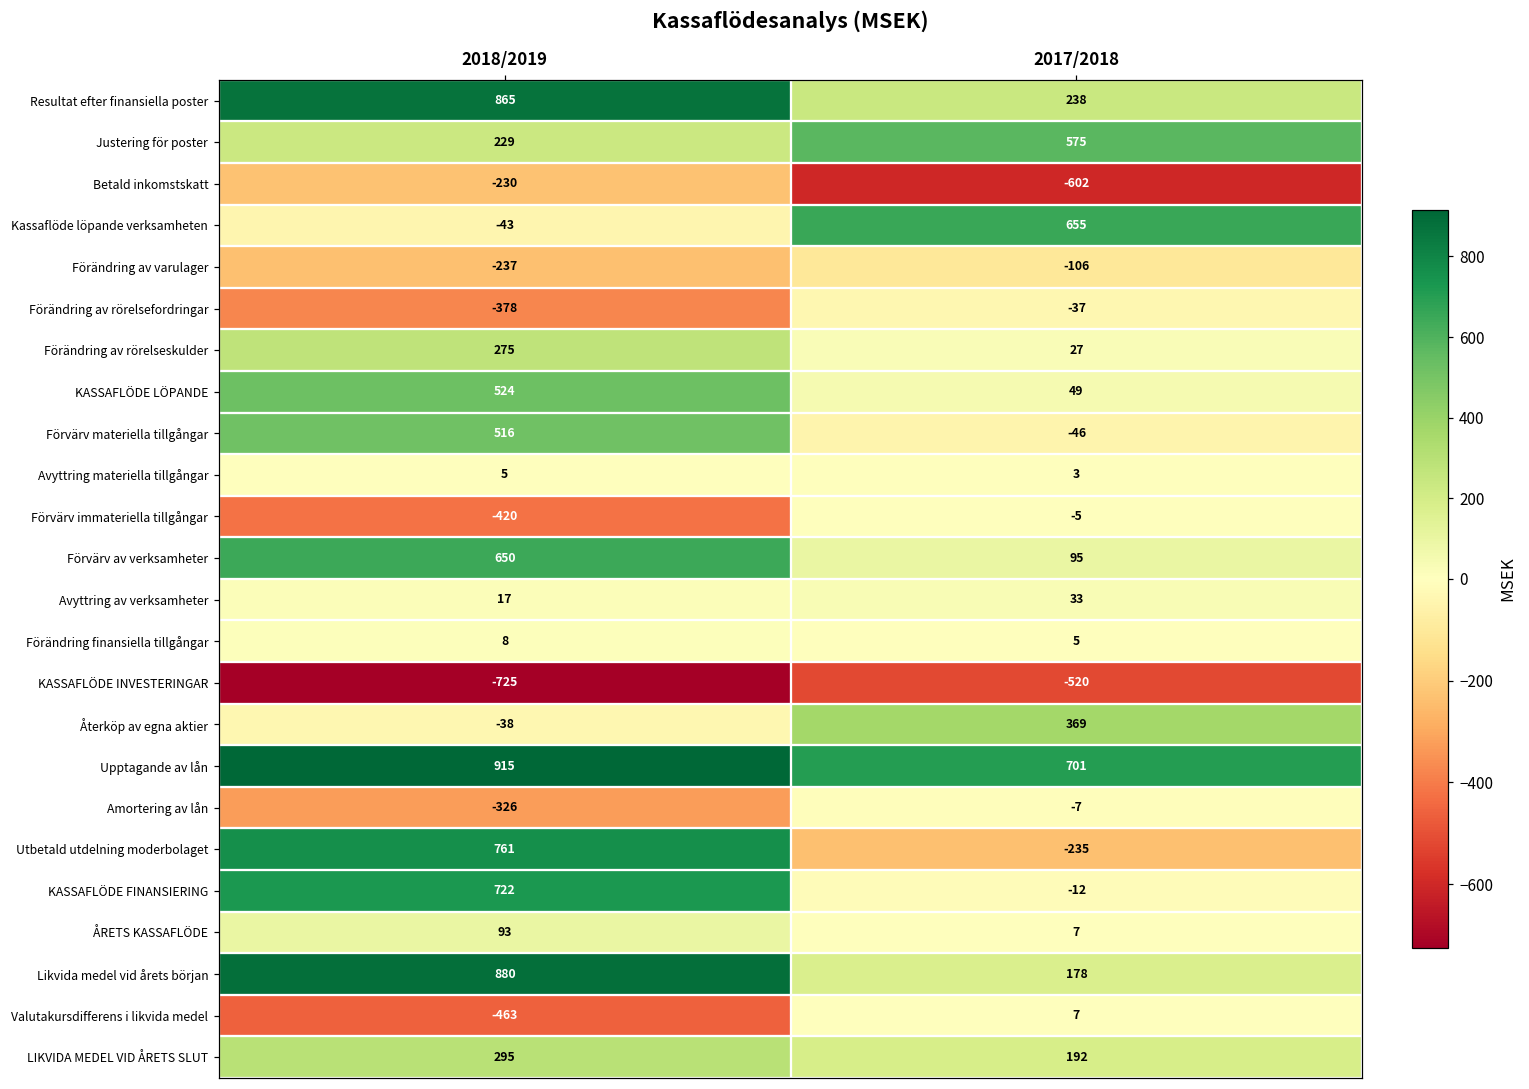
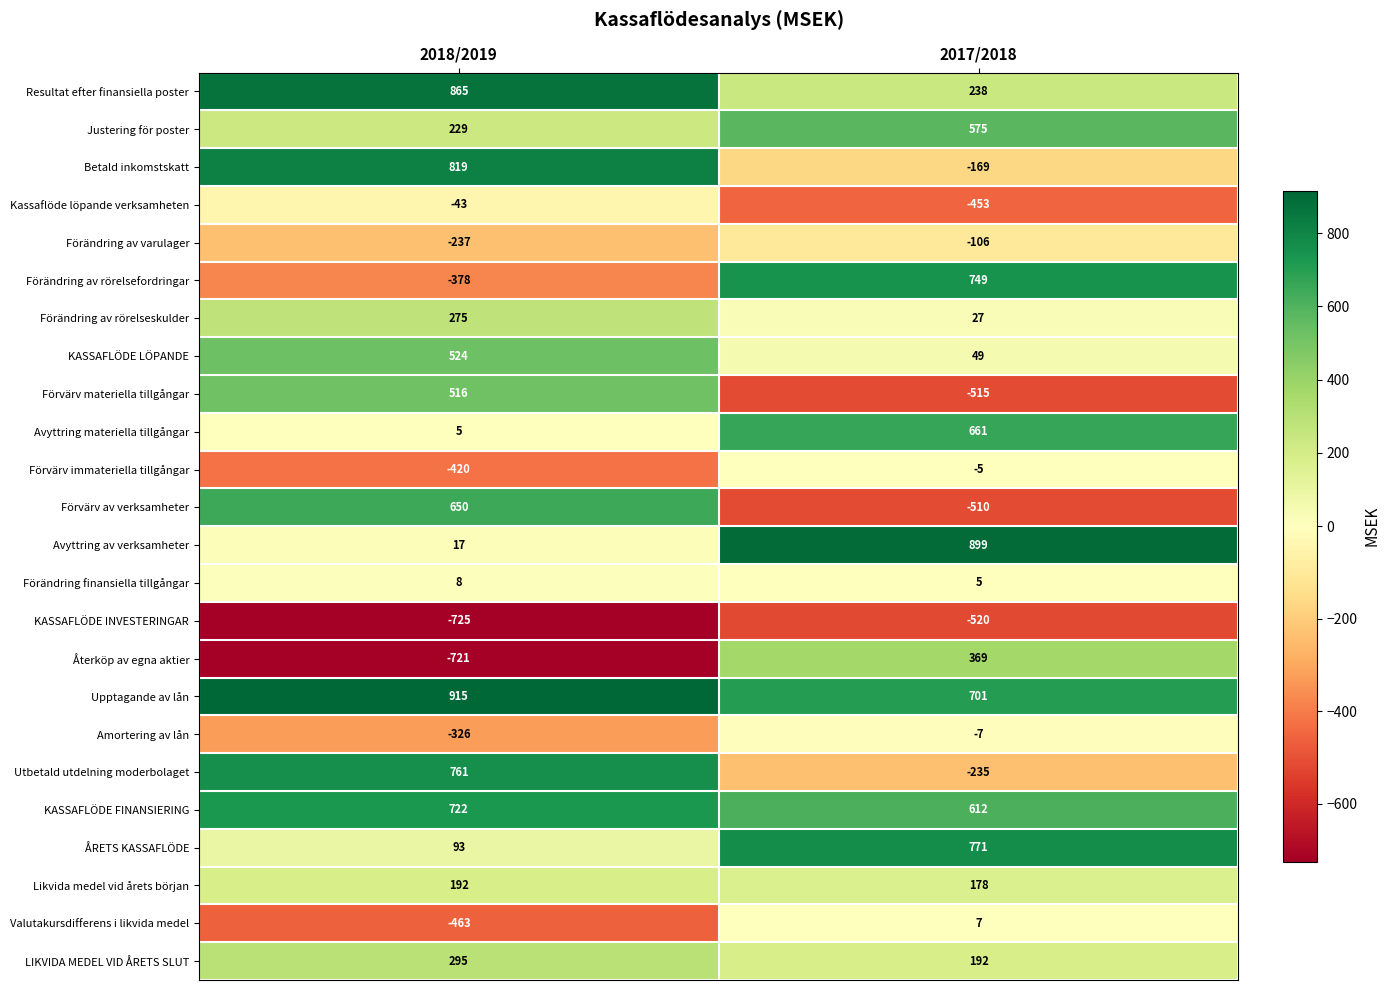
  {
    "Resultat efter finansiella poster": {
      "2018/2019": 865,
      "2017/2018": 238
    },
    "Justering för poster": {
      "2018/2019": 229,
      "2017/2018": 575
    },
    "Betald inkomstskatt": {
-     "2018/2019": -230,
-     "2017/2018": -602
+     "2018/2019": 819,
+     "2017/2018": -169
    },
    "Kassaflöde löpande verksamheten": {
      "2018/2019": -43,
-     "2017/2018": 655
+     "2017/2018": -453
    },
    "Förändring av varulager": {
      "2018/2019": -237,
      "2017/2018": -106
    },
    "Förändring av rörelsefordringar": {
      "2018/2019": -378,
-     "2017/2018": -37
+     "2017/2018": 749
    },
    "Förändring av rörelseskulder": {
      "2018/2019": 275,
      "2017/2018": 27
    },
    "KASSAFLÖDE LÖPANDE": {
      "2018/2019": 524,
      "2017/2018": 49
    },
    "Förvärv materiella tillgångar": {
      "2018/2019": 516,
-     "2017/2018": -46
+     "2017/2018": -515
    },
    "Avyttring materiella tillgångar": {
      "2018/2019": 5,
-     "2017/2018": 3
+     "2017/2018": 661
    },
    "Förvärv immateriella tillgångar": {
      "2018/2019": -420,
      "2017/2018": -5
    },
    "Förvärv av verksamheter": {
      "2018/2019": 650,
-     "2017/2018": 95
+     "2017/2018": -510
    },
    "Avyttring av verksamheter": {
      "2018/2019": 17,
-     "2017/2018": 33
+     "2017/2018": 899
    },
    "Förändring finansiella tillgångar": {
      "2018/2019": 8,
      "2017/2018": 5
    },
    "KASSAFLÖDE INVESTERINGAR": {
      "2018/2019": -725,
      "2017/2018": -520
    },
    "Återköp av egna aktier": {
-     "2018/2019": -38,
+     "2018/2019": -721,
      "2017/2018": 369
    },
    "Upptagande av lån": {
      "2018/2019": 915,
      "2017/2018": 701
    },
    "Amortering av lån": {
      "2018/2019": -326,
      "2017/2018": -7
    },
    "Utbetald utdelning moderbolaget": {
      "2018/2019": 761,
      "2017/2018": -235
    },
    "KASSAFLÖDE FINANSIERING": {
      "2018/2019": 722,
-     "2017/2018": -12
+     "2017/2018": 612
    },
    "ÅRETS KASSAFLÖDE": {
      "2018/2019": 93,
-     "2017/2018": 7
+     "2017/2018": 771
    },
    "Likvida medel vid årets början": {
-     "2018/2019": 880,
+     "2018/2019": 192,
      "2017/2018": 178
    },
    "Valutakursdifferens i likvida medel": {
      "2018/2019": -463,
      "2017/2018": 7
    },
    "LIKVIDA MEDEL VID ÅRETS SLUT": {
      "2018/2019": 295,
      "2017/2018": 192
    }
  }
